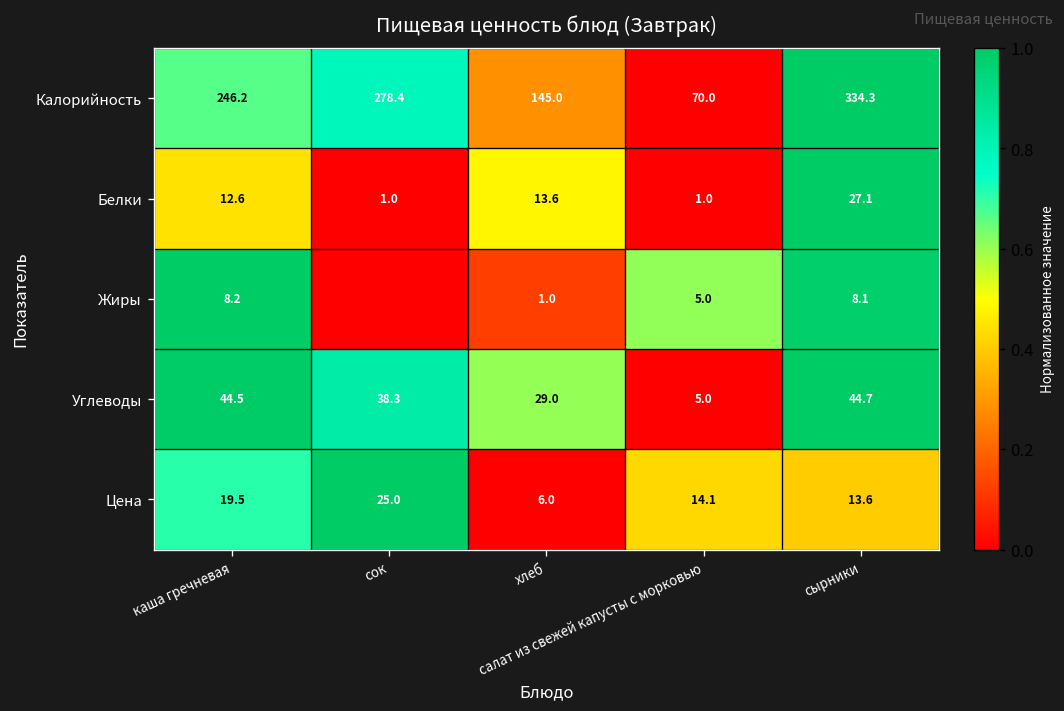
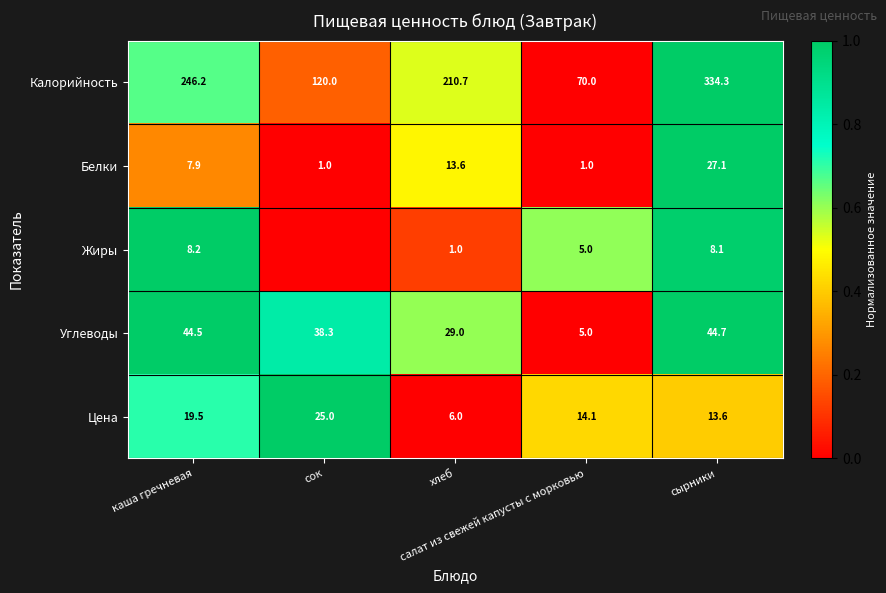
  {
    "Калорийность": {
      "каша гречневая": 246.2,
-     "сок": 278.4,
-     "хлеб": 145.0,
+     "сок": 120.0,
+     "хлеб": 210.7,
      "салат из свежей капусты с морковью": 70.0,
      "сырники": 334.3
    },
    "Белки": {
-     "каша гречневая": 12.6,
+     "каша гречневая": 7.9,
      "сок": 1.0,
      "хлеб": 13.6,
      "салат из свежей капусты с морковью": 1.0,
      "сырники": 27.1
    },
    "Жиры": {
      "каша гречневая": 8.2,
      "хлеб": 1.0,
      "салат из свежей капусты с морковью": 5.0,
      "сырники": 8.1
    },
    "Углеводы": {
      "каша гречневая": 44.5,
      "сок": 38.3,
      "хлеб": 29.0,
      "салат из свежей капусты с морковью": 5.0,
      "сырники": 44.7
    },
    "Цена": {
      "каша гречневая": 19.5,
      "сок": 25.0,
      "хлеб": 6.0,
      "салат из свежей капусты с морковью": 14.1,
      "сырники": 13.6
    }
  }
